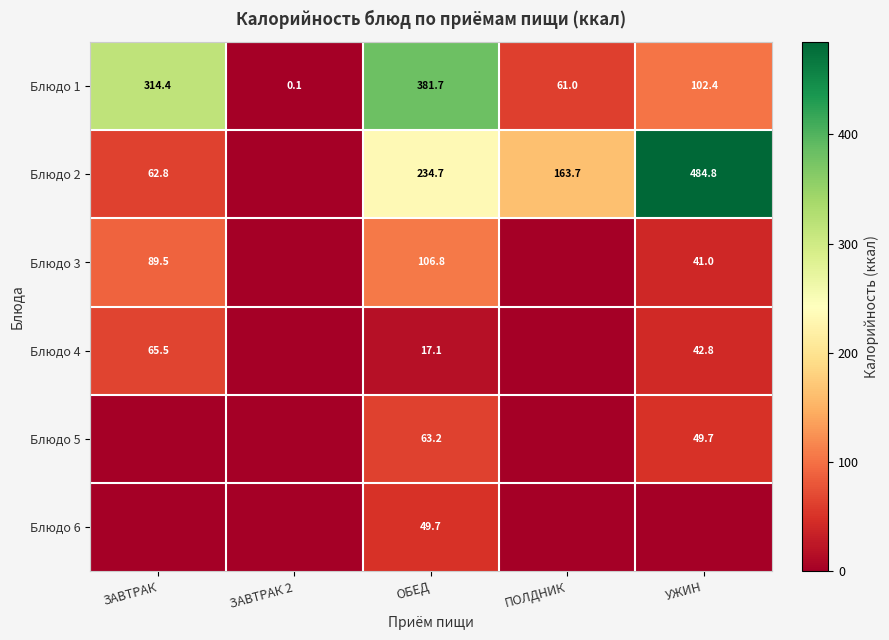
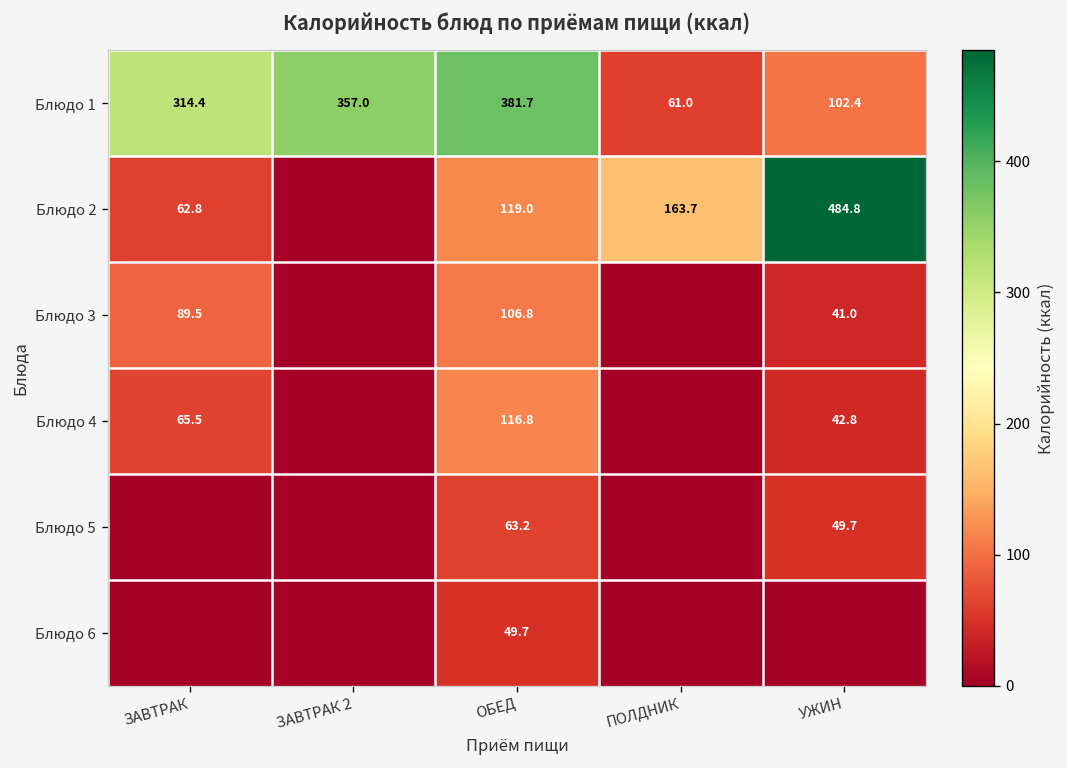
  {
    "Блюдо 1": {
      "ЗАВТРАК": 314.4,
-     "ЗАВТРАК 2": 0.1,
+     "ЗАВТРАК 2": 357.0,
      "ОБЕД": 381.7,
      "ПОЛДНИК": 61.0,
      "УЖИН": 102.4
    },
    "Блюдо 2": {
      "ЗАВТРАК": 62.8,
-     "ОБЕД": 234.7,
+     "ОБЕД": 119.0,
      "ПОЛДНИК": 163.7,
      "УЖИН": 484.8
    },
    "Блюдо 3": {
      "ЗАВТРАК": 89.5,
      "ОБЕД": 106.8,
      "УЖИН": 41.0
    },
    "Блюдо 4": {
      "ЗАВТРАК": 65.5,
-     "ОБЕД": 17.1,
+     "ОБЕД": 116.8,
      "УЖИН": 42.8
    },
    "Блюдо 5": {
      "ОБЕД": 63.2,
      "УЖИН": 49.7
    },
    "Блюдо 6": {
      "ОБЕД": 49.7
    }
  }
